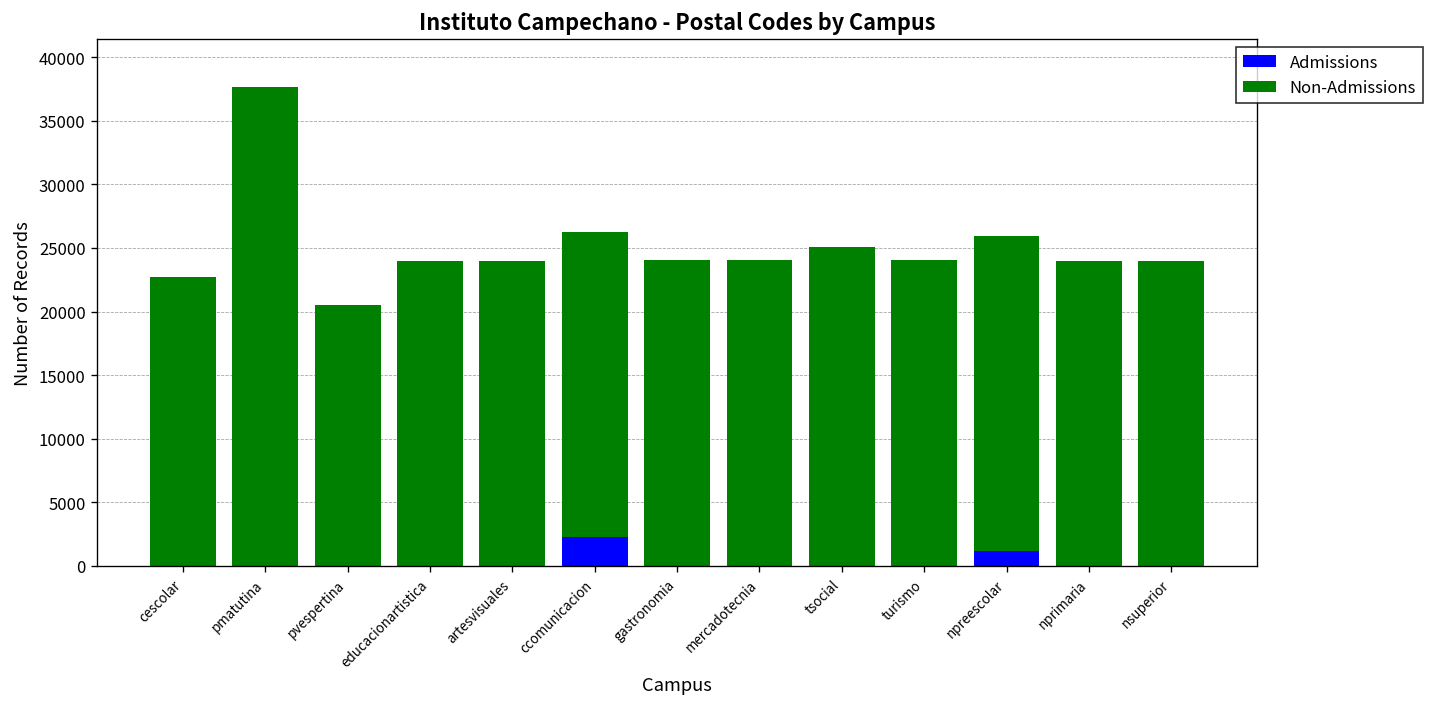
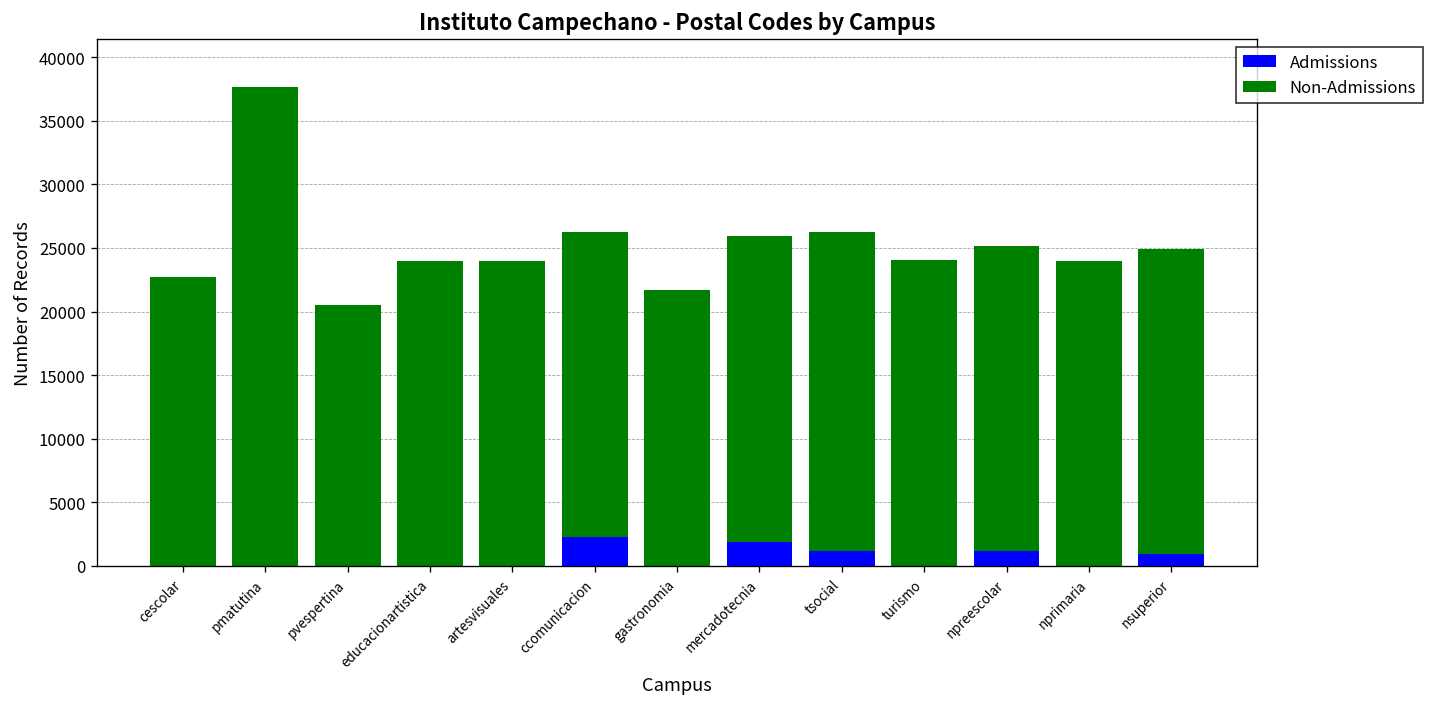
  {
    "Admissions": {
      "ccomunicacion": 2200,
-     "mercadotecnia": 0,
-     "tsocial": 0,
+     "mercadotecnia": 1900,
+     "tsocial": 1200,
      "npreescolar": 1200,
-     "nsuperior": 0
+     "nsuperior": 900
    },
    "Non-Admissions": {
      "cescolar": 22700,
      "pmatutina": 37700,
      "pvespertina": 20500,
      "educacionartistica": 24000,
      "artesvisuales": 24000,
      "ccomunicacion": 24000,
-     "gastronomia": 24000,
+     "gastronomia": 21700,
      "mercadotecnia": 24000,
      "tsocial": 25100,
      "turismo": 24000,
-     "npreescolar": 24800,
+     "npreescolar": 24000,
      "nprimaria": 24000,
      "nsuperior": 24000
    }
  }
